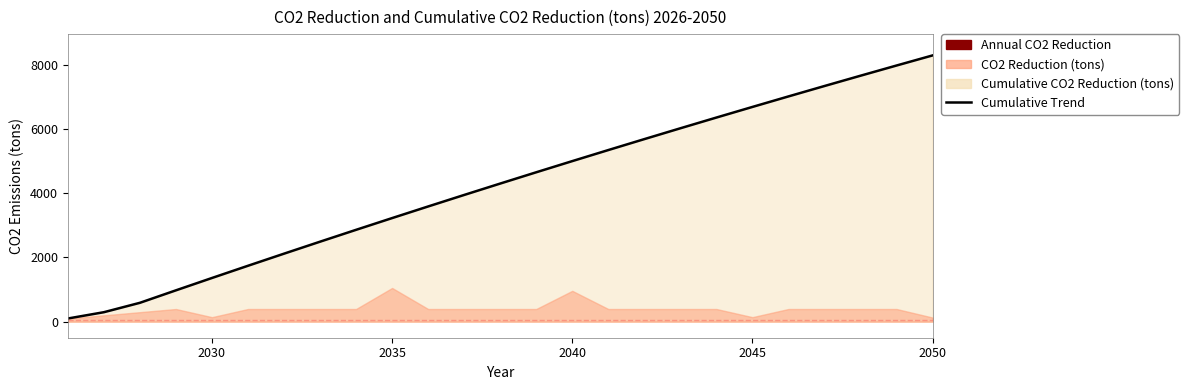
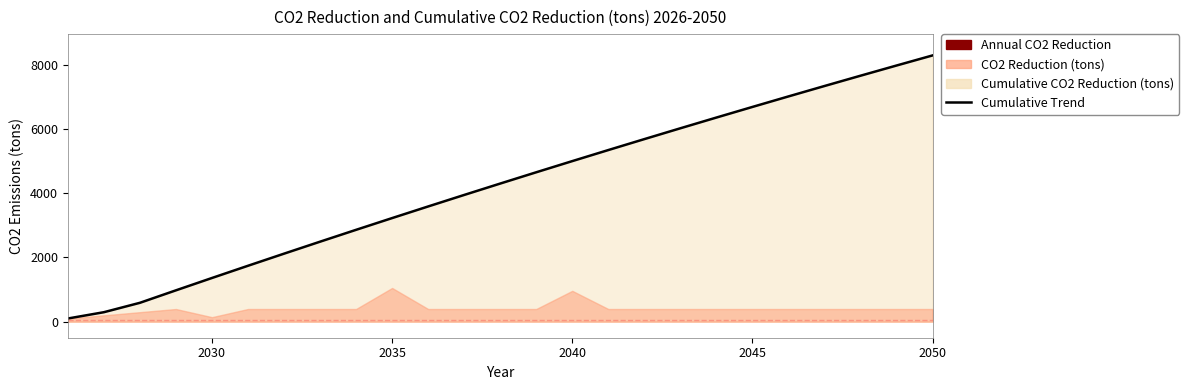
  {
    "Cumulative CO2 Reduction (tons)": {
      "2030": 1400,
      "2035": 3200,
      "2040": 5000,
      "2045": 6700,
      "2050": 8300
    },
    "CO2 Reduction (tons)": {
      "2030": 100,
      "2035": 1000,
      "2040": 1000,
-     "2045": 100,
-     "2050": 100
+     "2045": 400,
+     "2050": 400
    }
  }
